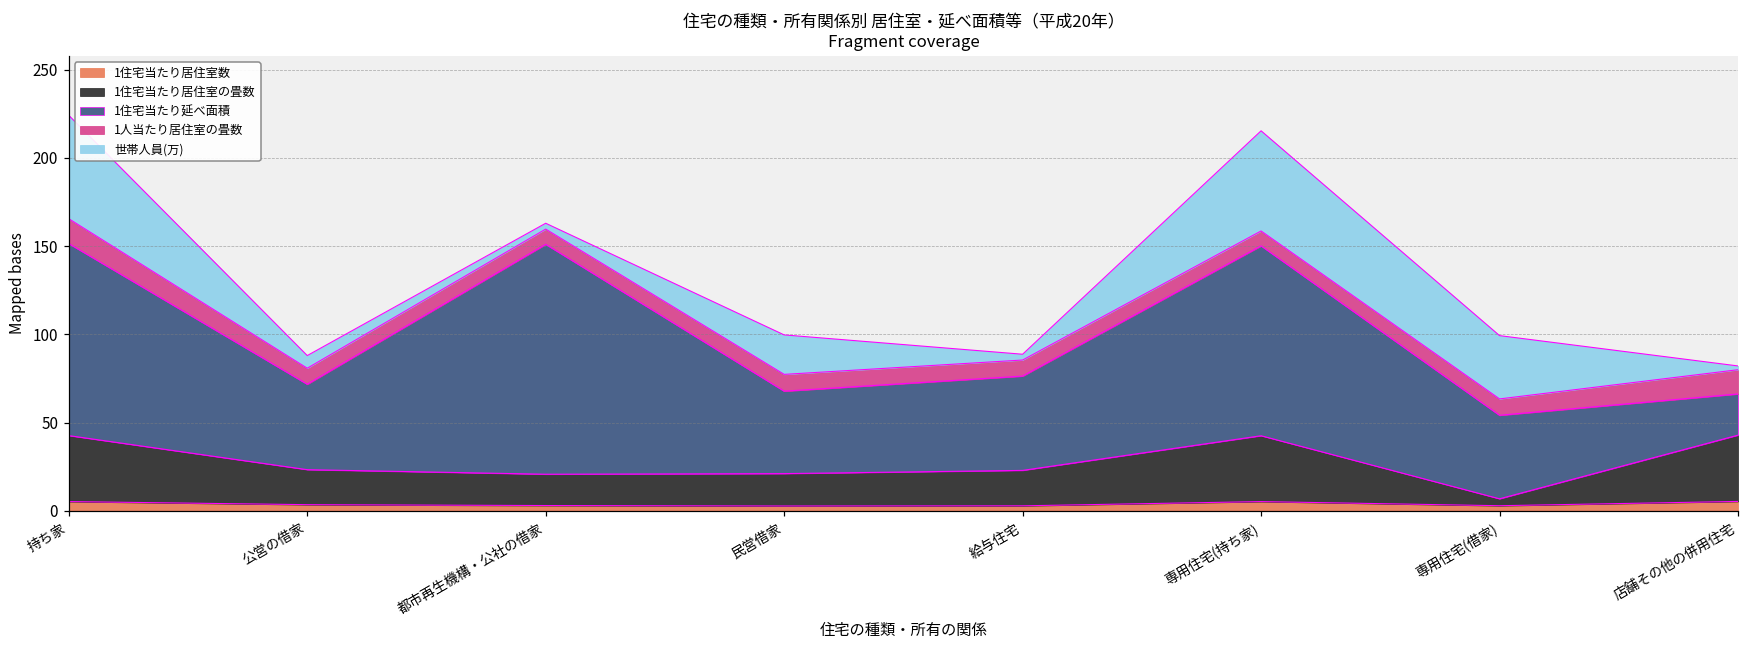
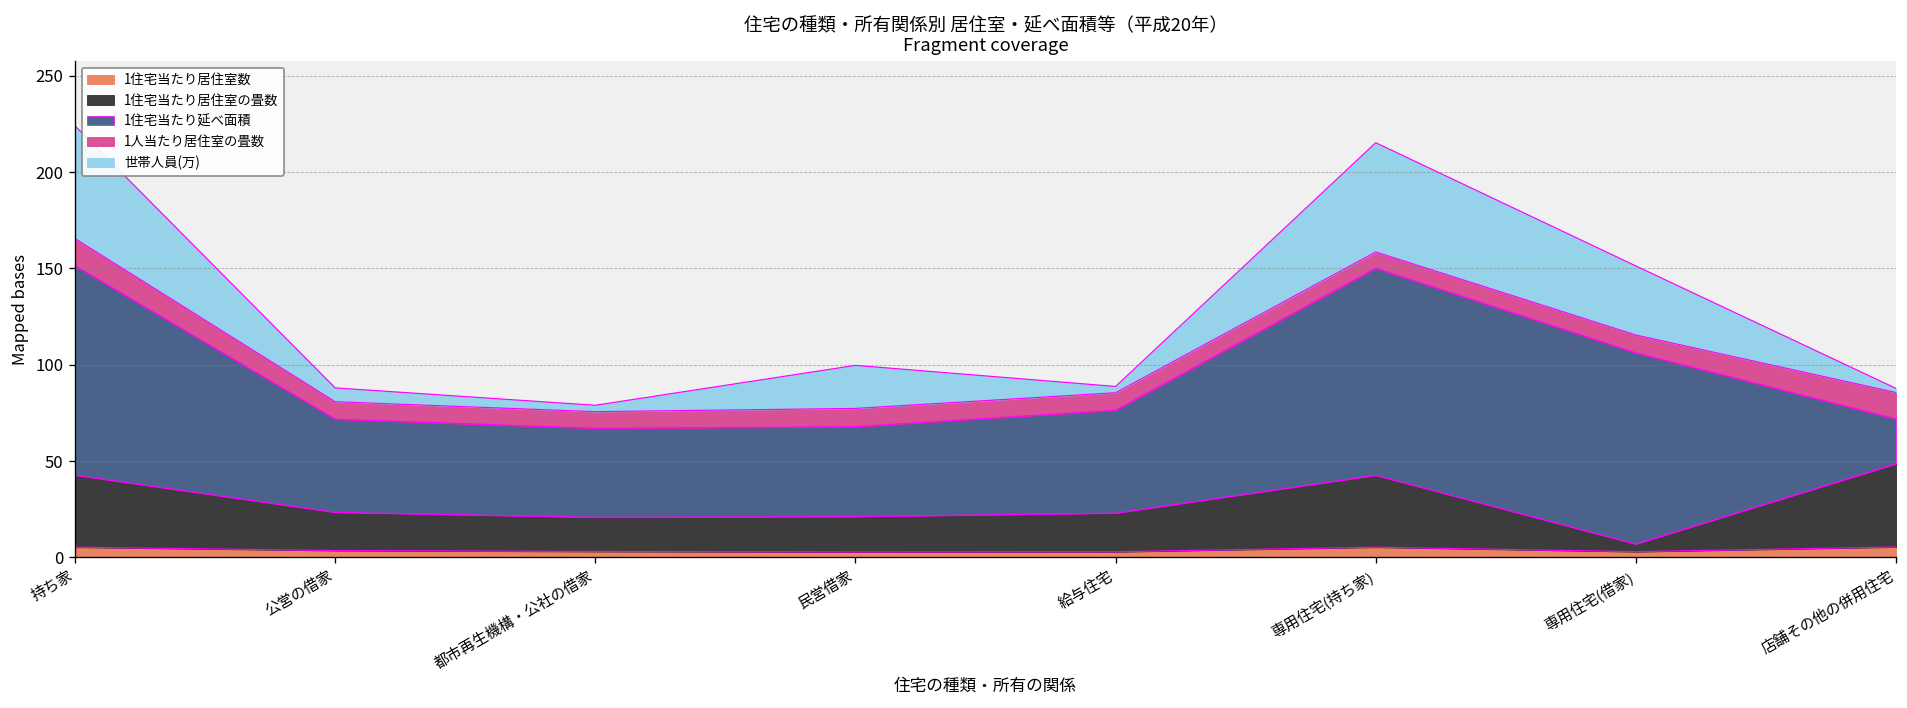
  {
    "1住宅当たり居住室数": {
      "持ち家": 5,
      "公営の借家": 4,
      "都市再生機構・公社の借家": 3,
      "民営借家": 3,
      "給与住宅": 3,
      "専用住宅(持ち家)": 5,
      "専用住宅(借家)": 3,
      "店舗その他の併用住宅": 5
    },
    "1住宅当たり居住室の畳数": {
      "持ち家": 37,
      "公営の借家": 20,
      "都市再生機構・公社の借家": 18,
      "民営借家": 18,
      "給与住宅": 20,
      "専用住宅(持ち家)": 37,
      "専用住宅(借家)": 4,
-     "店舗その他の併用住宅": 38
+     "店舗その他の併用住宅": 43
    },
    "1住宅当たり延べ面積": {
      "持ち家": 109,
      "公営の借家": 48,
-     "都市再生機構・公社の借家": 130,
+     "都市再生機構・公社の借家": 46,
      "民営借家": 47,
      "給与住宅": 53,
      "専用住宅(持ち家)": 108,
-     "専用住宅(借家)": 47,
+     "専用住宅(借家)": 99,
      "店舗その他の併用住宅": 23
    },
    "1人当たり居住室の畳数": {
      "持ち家": 14,
      "公営の借家": 9,
      "都市再生機構・公社の借家": 9,
      "民営借家": 9,
      "給与住宅": 9,
      "専用住宅(持ち家)": 8,
      "専用住宅(借家)": 9,
      "店舗その他の併用住宅": 14
    },
    "世帯人員(万)": {
      "持ち家": 59,
      "公営の借家": 7,
      "都市再生機構・公社の借家": 3,
      "民営借家": 22,
      "給与住宅": 3,
      "専用住宅(持ち家)": 57,
      "専用住宅(借家)": 36,
      "店舗その他の併用住宅": 2
    }
  }
